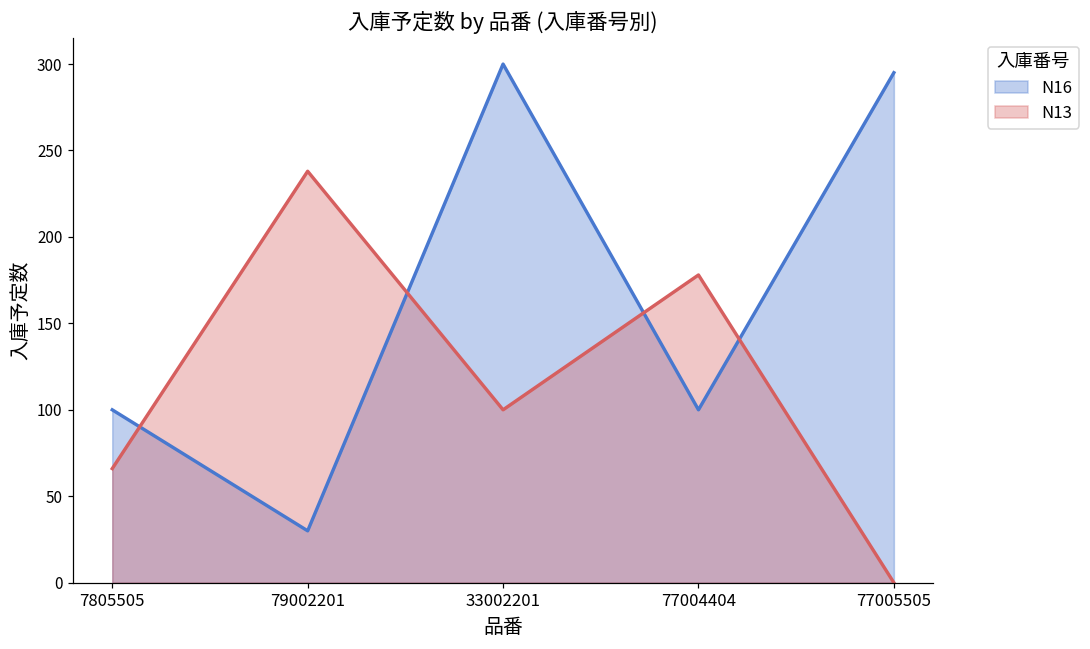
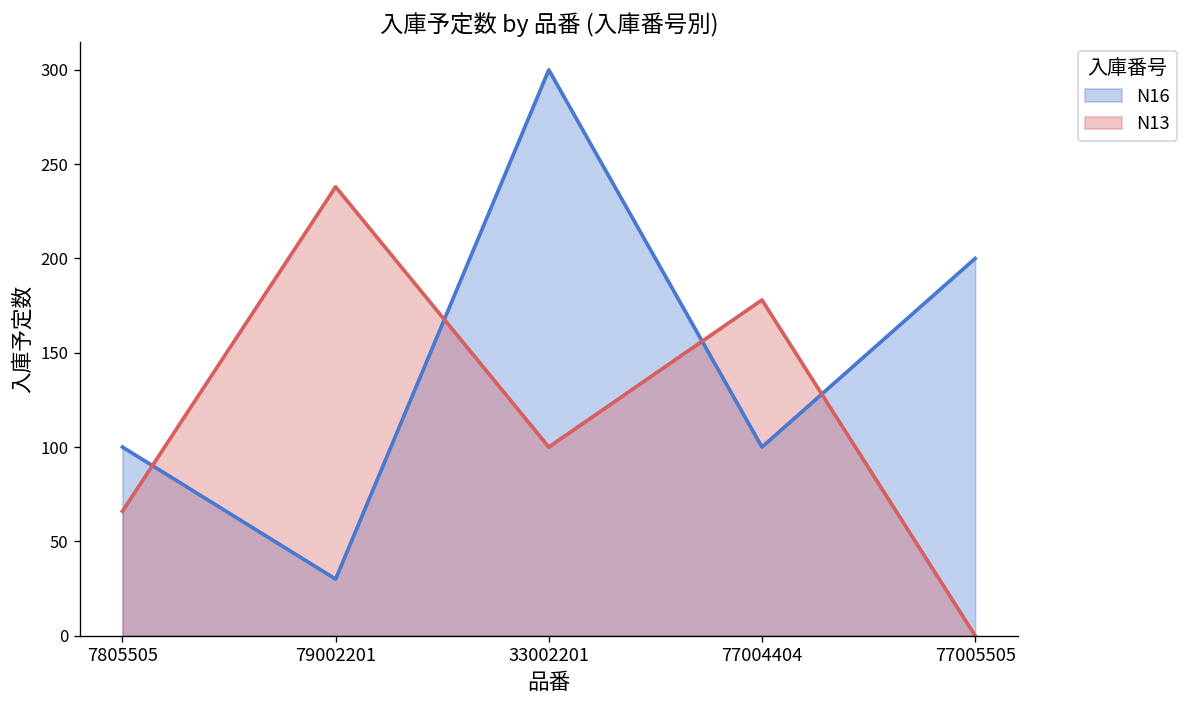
  {
    "N16": {
      "7805505": 100,
      "79002201": 30,
      "33002201": 300,
      "77004404": 100,
-     "77005505": 295
+     "77005505": 200
    },
    "N13": {
      "7805505": 66,
      "79002201": 238,
      "33002201": 100,
      "77004404": 178,
      "77005505": 0
    }
  }
